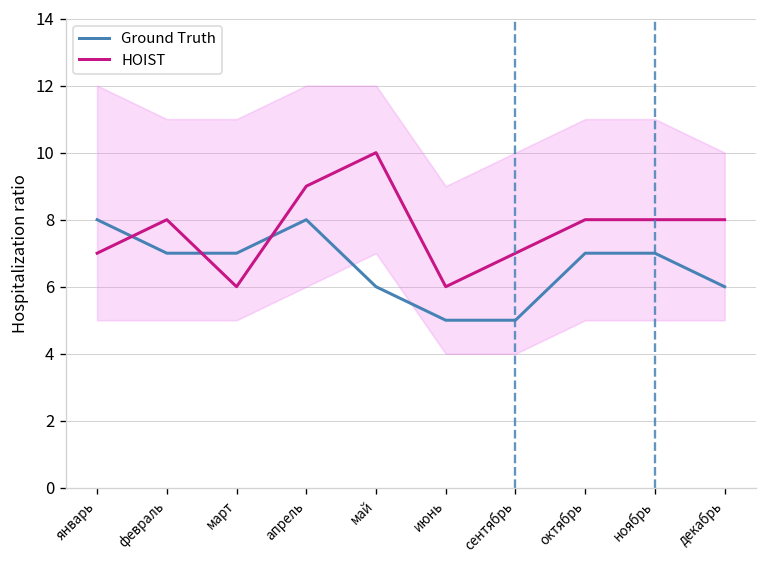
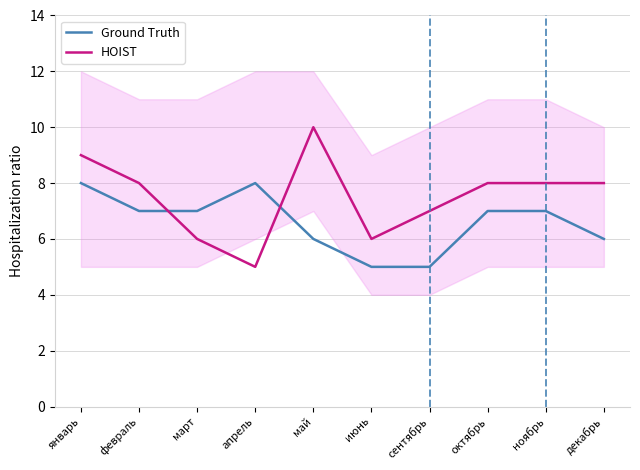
  {
    "Ground Truth": {
      "январь": 8,
      "февраль": 7,
      "март": 7,
      "апрель": 8,
      "май": 6,
      "июнь": 5,
      "сентябрь": 5,
      "октябрь": 7,
      "ноябрь": 7,
      "декабрь": 6
    },
    "HOIST": {
-     "январь": 7,
+     "январь": 9,
      "февраль": 8,
      "март": 6,
-     "апрель": 9,
+     "апрель": 5,
      "май": 10,
      "июнь": 6,
      "сентябрь": 7,
      "октябрь": 8,
      "ноябрь": 8,
      "декабрь": 8
    }
  }
